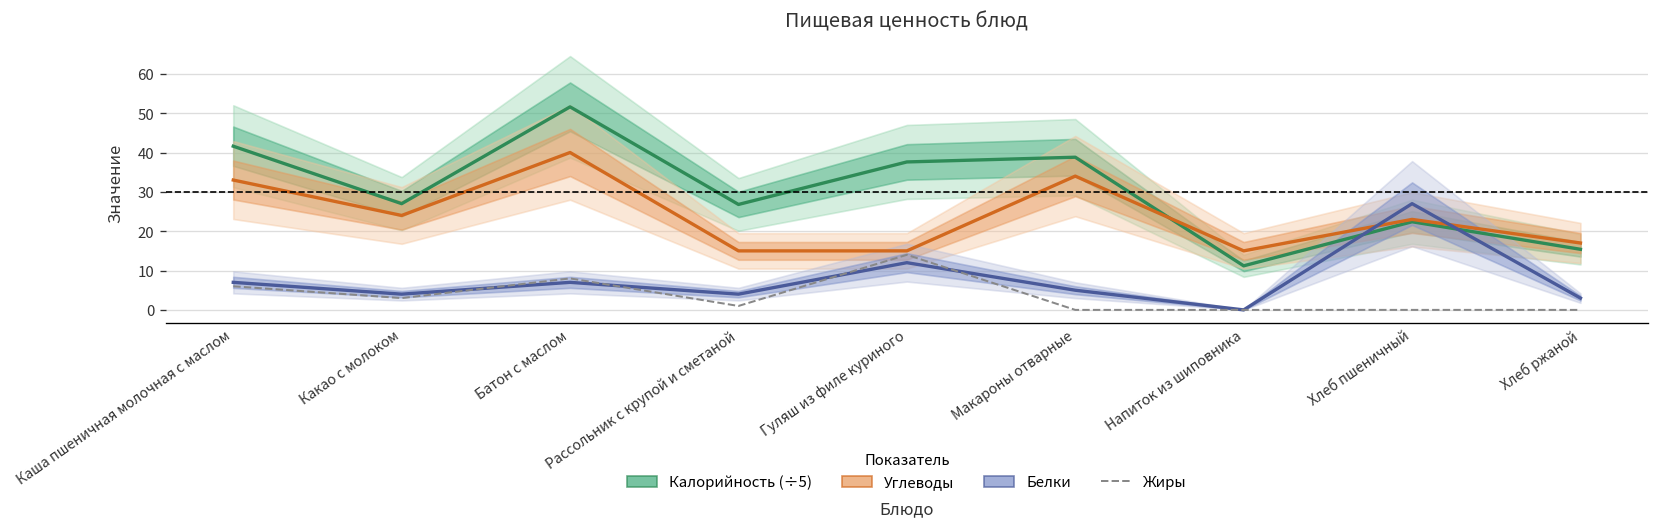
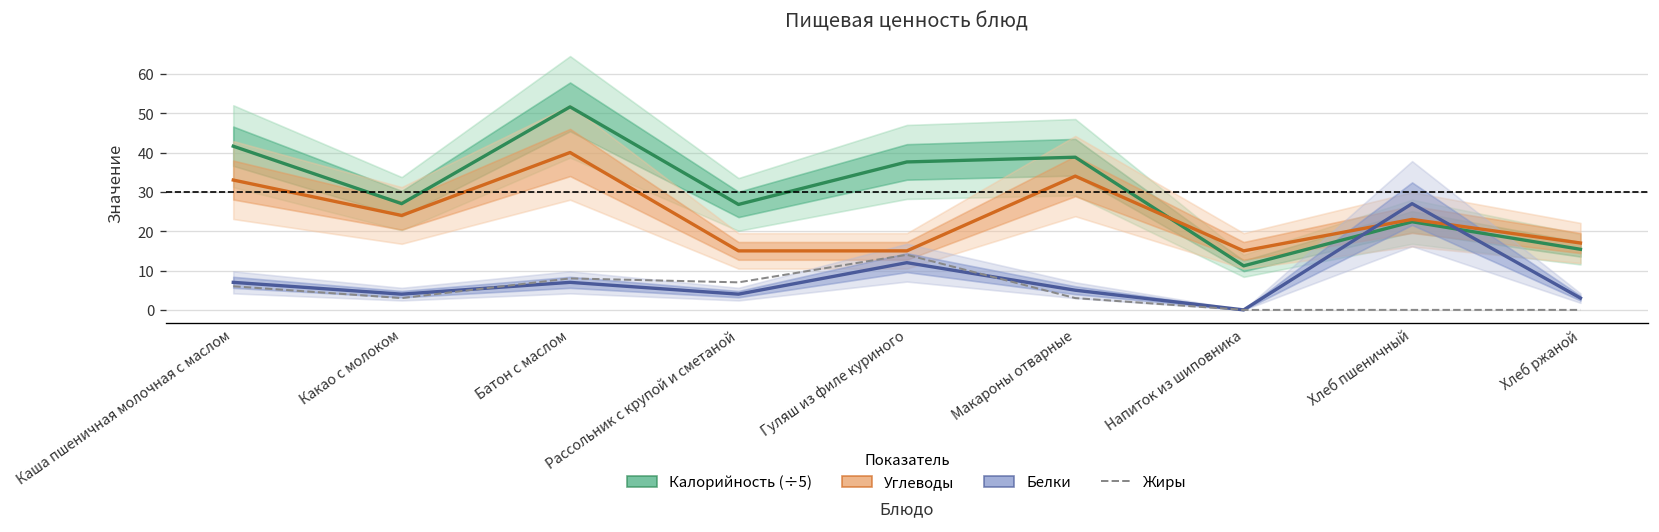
  {
    "Жиры": {
      "Каша пшеничная молочная с маслом": 6,
      "Какао с молоком": 3,
-     "Рассольник с крупой и сметаной": 1,
-     "Макароны отварные": 0,
+     "Рассольник с крупой и сметаной": 7,
+     "Макароны отварные": 3,
      "Хлеб пшеничный": 0,
      "Хлеб ржаной": 0
    }
  }
